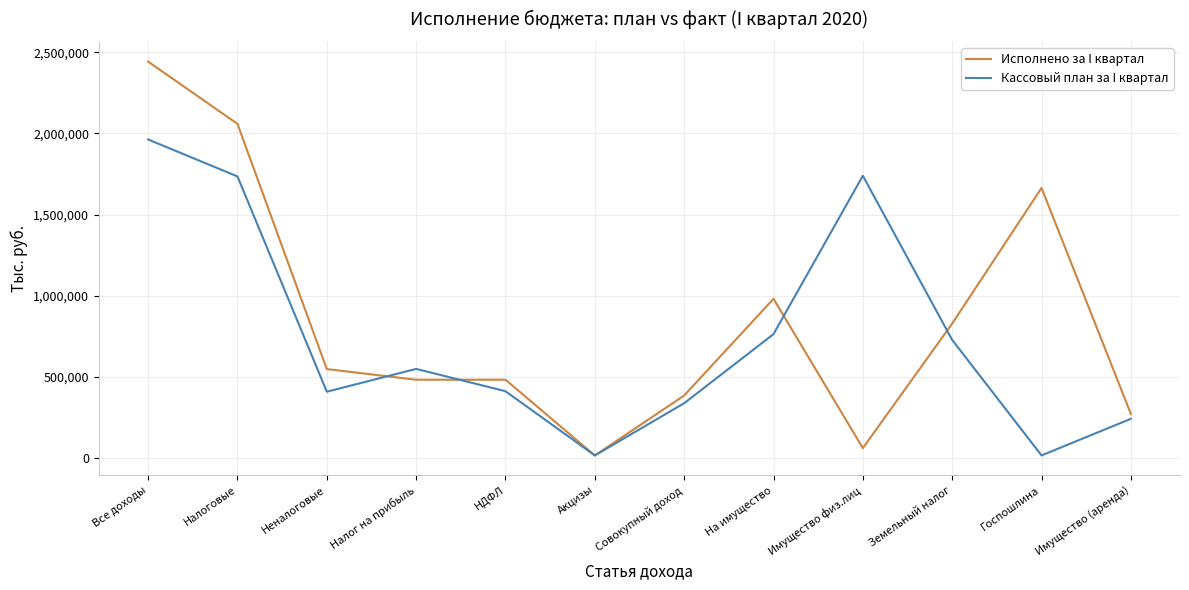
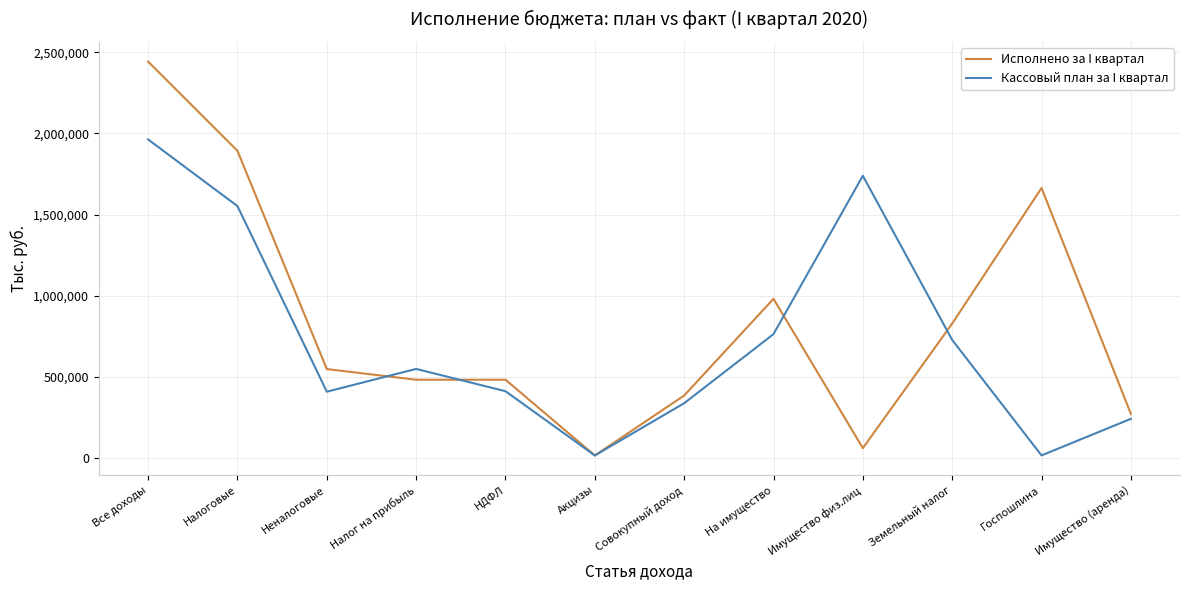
  {
    "Исполнено за I квартал": {
      "Все доходы": "2,440,000",
-     "Налоговые": "2,060,000",
+     "Налоговые": "1,890,000",
      "Неналоговые": "550,000",
      "Налог на прибыль": "480,000",
      "НДФЛ": "480,000",
      "Совокупный доход": "390,000",
      "На имущество": "980,000",
      "Имущество физ.лиц": "60,000",
      "Земельный налог": "830,000",
      "Госпошлина": "1,660,000",
      "Имущество (аренда)": "270,000"
    },
    "Кассовый план за I квартал": {
      "Все доходы": "1,960,000",
-     "Налоговые": "1,740,000",
+     "Налоговые": "1,550,000",
      "Неналоговые": "410,000",
      "Налог на прибыль": "550,000",
      "НДФЛ": "410,000",
      "Совокупный доход": "340,000",
      "На имущество": "760,000",
      "Имущество физ.лиц": "1,740,000",
      "Земельный налог": "730,000",
      "Госпошлина": "20,000",
      "Имущество (аренда)": "240,000"
    }
  }
